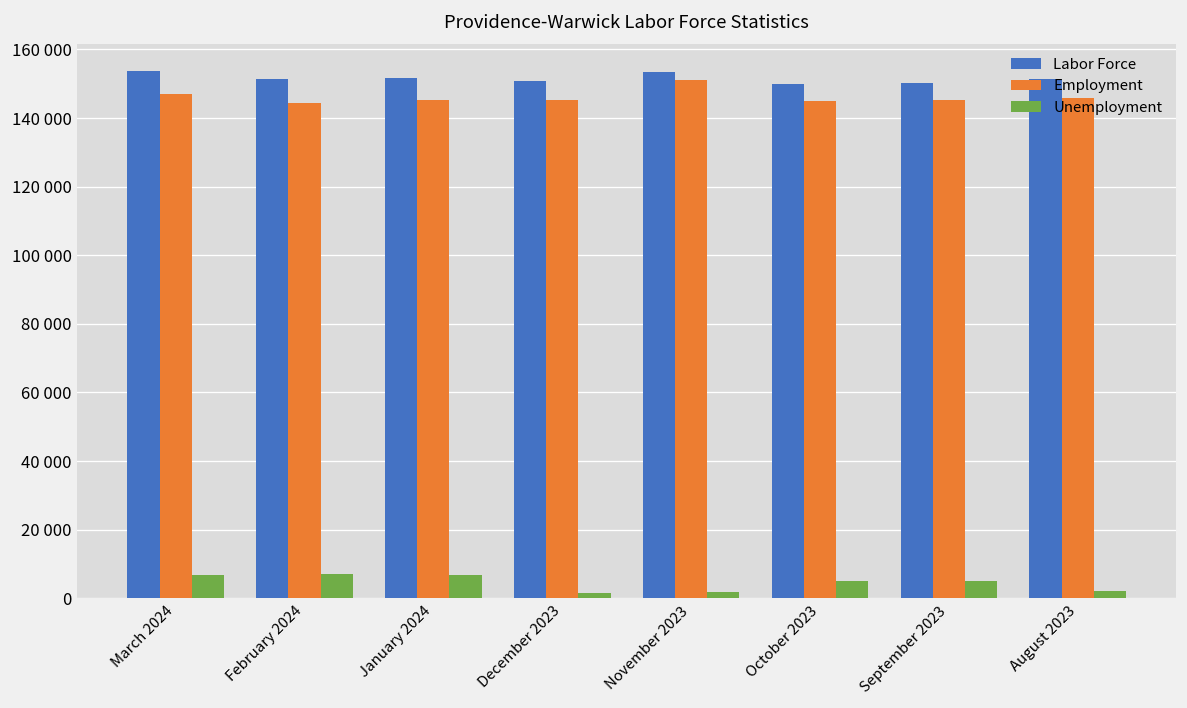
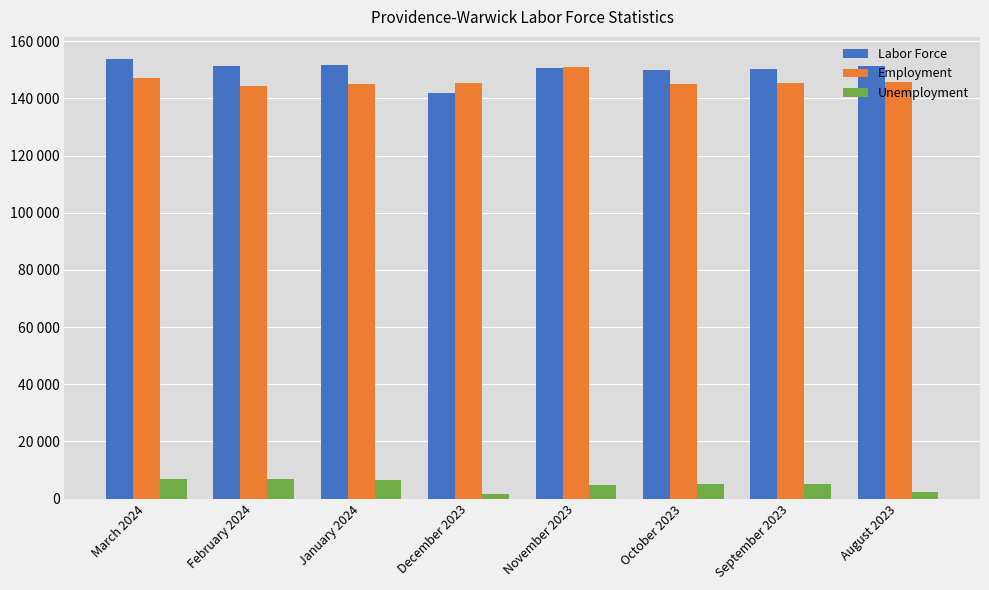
  {
    "Labor Force": {
      "March 2024": 154000,
      "February 2024": 151000,
      "January 2024": 152000,
-     "December 2023": 151000,
-     "November 2023": 153000,
+     "December 2023": 142000,
+     "November 2023": 151000,
      "October 2023": 150000,
      "September 2023": 150000,
      "August 2023": 151000
    },
    "Employment": {
      "March 2024": 147000,
      "February 2024": 144000,
      "January 2024": 145000,
      "December 2023": 145000,
      "November 2023": 151000,
      "October 2023": 145000,
      "September 2023": 145000,
      "August 2023": 146000
    },
    "Unemployment": {
      "March 2024": 7000,
      "February 2024": 7000,
      "January 2024": 7000,
      "December 2023": 1000,
-     "November 2023": 2000,
+     "November 2023": 5000,
      "October 2023": 5000,
      "September 2023": 5000,
      "August 2023": 2000
    }
  }
